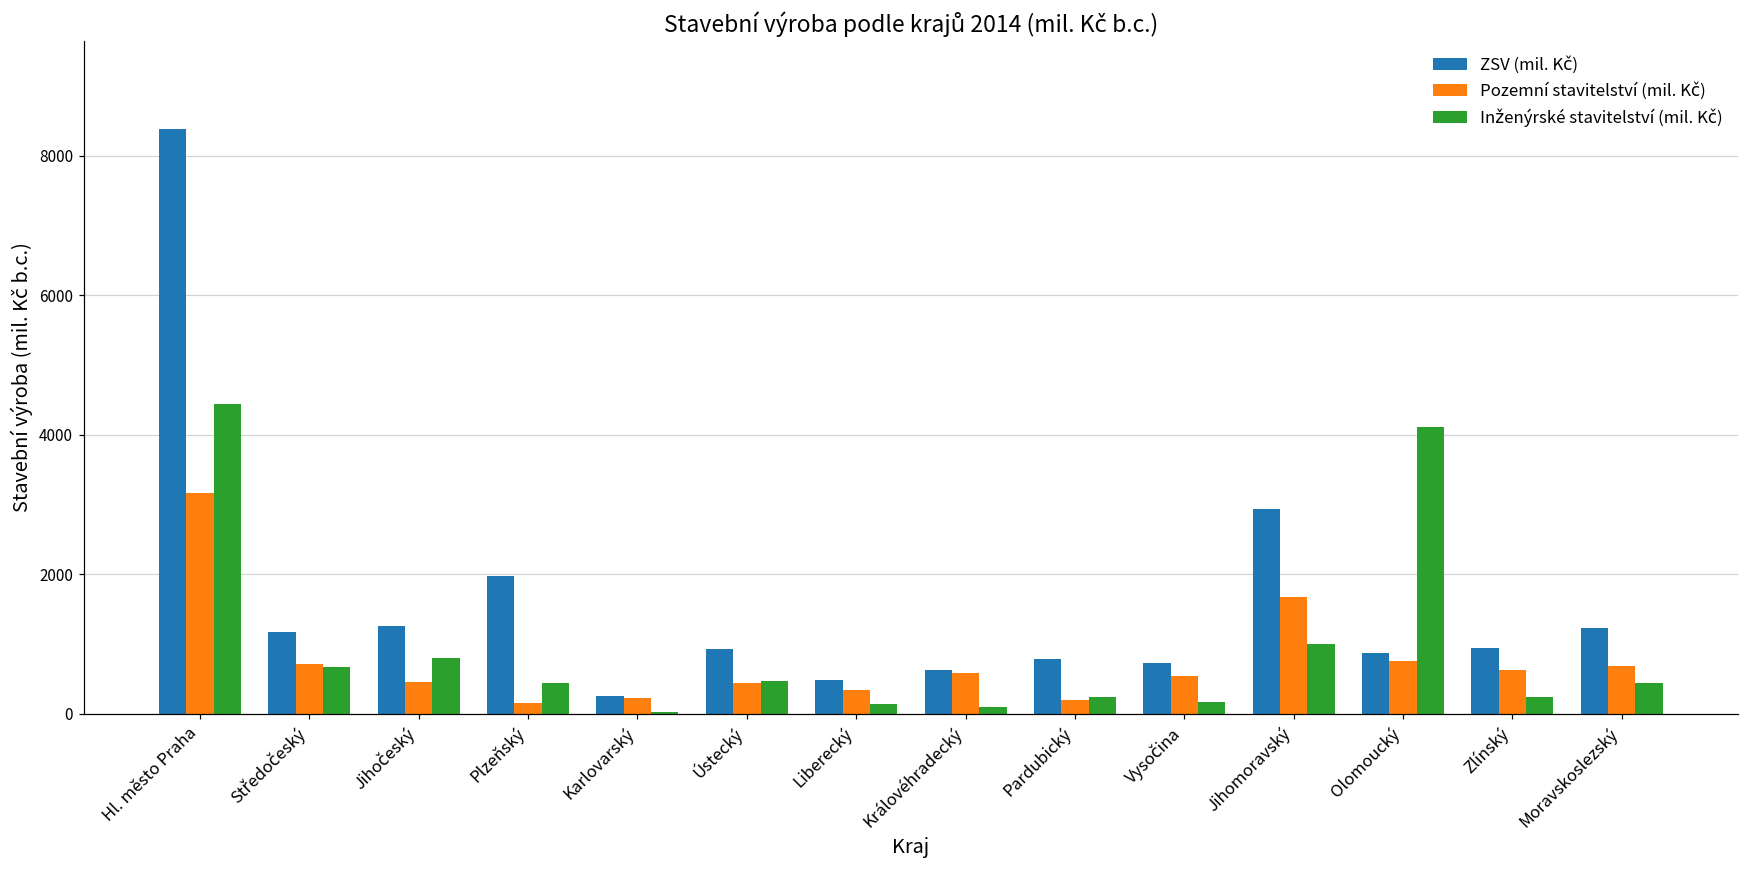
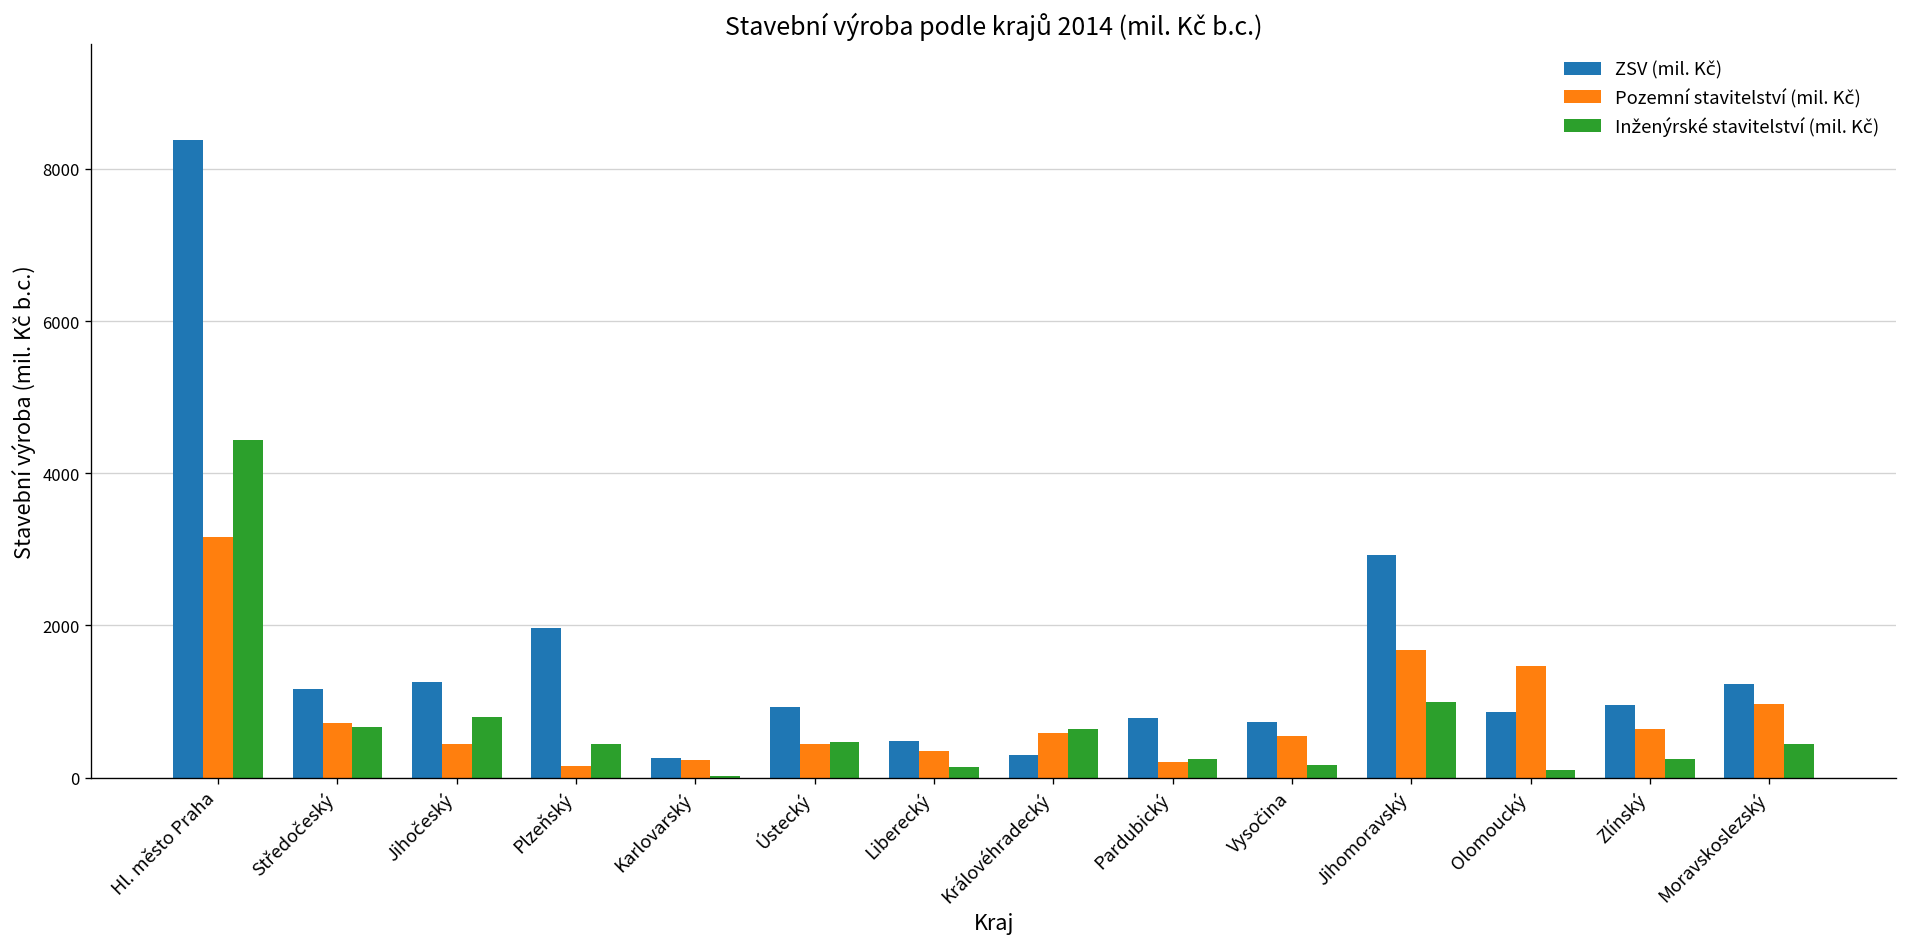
  {
    "ZSV (mil. Kč)": {
      "Hl. město Praha": 8400,
      "Středočeský": 1200,
      "Jihočeský": 1300,
      "Plzeňský": 2000,
      "Karlovarský": 300,
      "Ústecký": 900,
      "Liberecký": 500,
-     "Královéhradecký": 600,
+     "Královéhradecký": 300,
      "Pardubický": 800,
      "Vysočina": 700,
      "Jihomoravský": 2900,
      "Olomoucký": 900,
      "Zlínský": 900,
      "Moravskoslezský": 1200
    },
    "Pozemní stavitelství (mil. Kč)": {
      "Hl. město Praha": 3200,
      "Středočeský": 700,
      "Jihočeský": 400,
      "Plzeňský": 200,
      "Karlovarský": 200,
      "Ústecký": 400,
      "Liberecký": 300,
      "Královéhradecký": 600,
      "Pardubický": 200,
      "Vysočina": 500,
      "Jihomoravský": 1700,
-     "Olomoucký": 800,
+     "Olomoucký": 1500,
      "Zlínský": 600,
-     "Moravskoslezský": 700
+     "Moravskoslezský": 1000
    },
    "Inženýrské stavitelství (mil. Kč)": {
      "Hl. město Praha": 4400,
      "Středočeský": 700,
      "Jihočeský": 800,
      "Plzeňský": 400,
      "Ústecký": 500,
      "Liberecký": 100,
-     "Královéhradecký": 100,
+     "Královéhradecký": 600,
      "Pardubický": 200,
      "Vysočina": 200,
      "Jihomoravský": 1000,
-     "Olomoucký": 4100,
+     "Olomoucký": 100,
      "Zlínský": 200,
      "Moravskoslezský": 400
    }
  }
